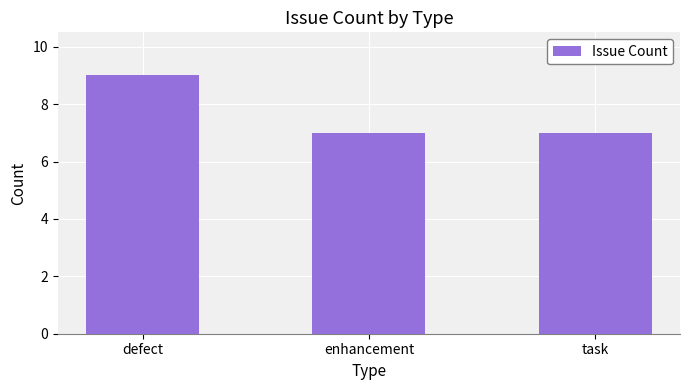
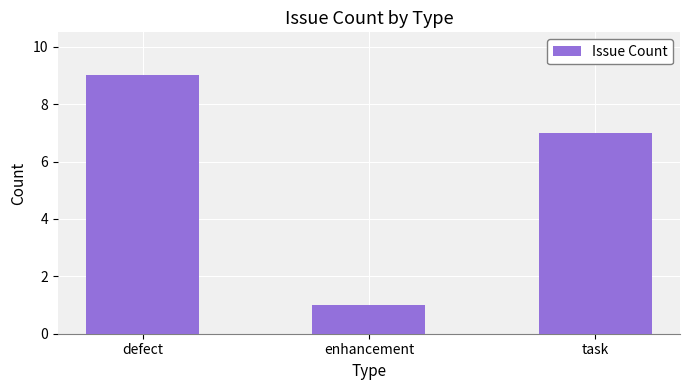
  {
    "defect": 9,
-   "enhancement": 7,
+   "enhancement": 1,
    "task": 7
  }
